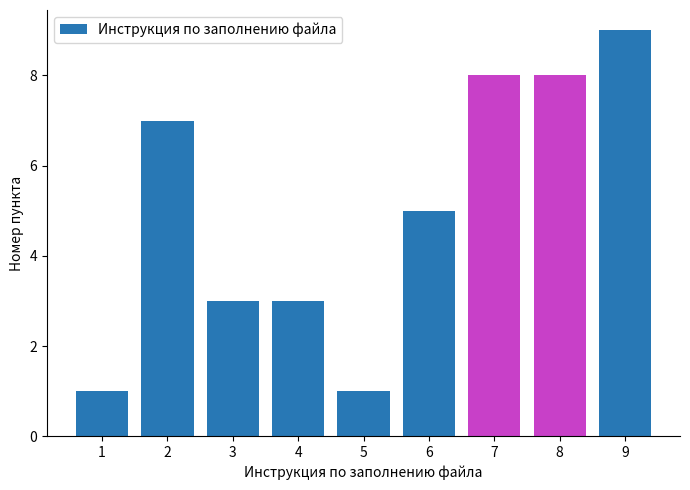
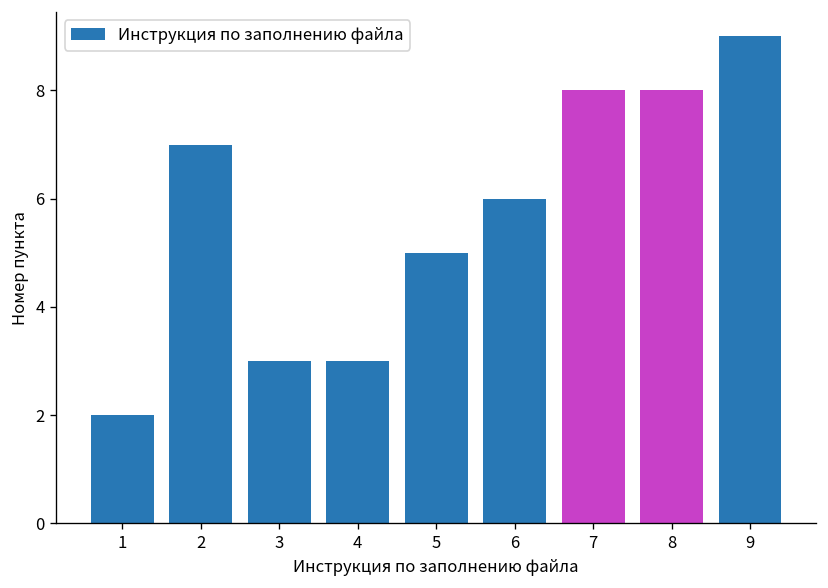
  {
-   "1": 1,
+   "1": 2,
    "2": 7,
    "3": 3,
    "4": 3,
-   "5": 1,
-   "6": 5,
+   "5": 5,
+   "6": 6,
    "7": 8,
    "8": 8,
    "9": 9
  }
